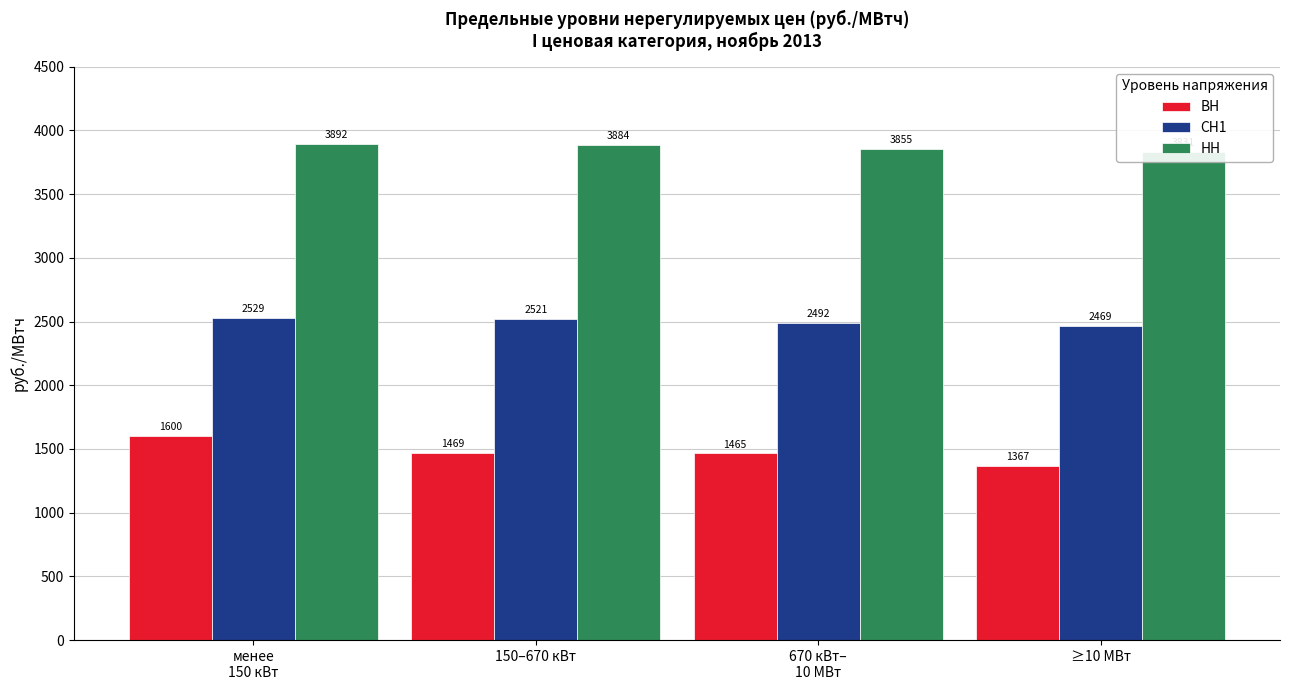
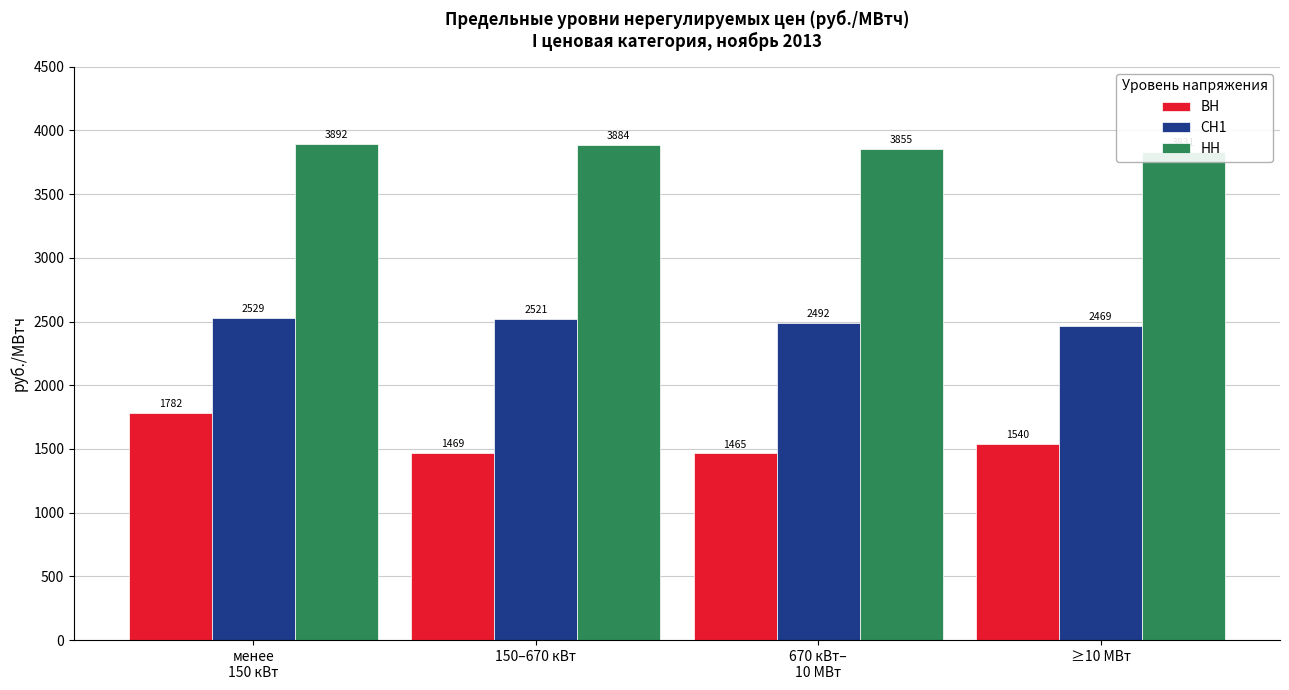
  {
    "ВН": {
-     "менее 150 кВт": 1600,
+     "менее 150 кВт": 1782,
      "150–670 кВт": 1469,
      "670 кВт– 10 МВт": 1465,
-     "≥10 МВт": 1367
+     "≥10 МВт": 1540
    },
    "СН1": {
      "менее 150 кВт": 2529,
      "150–670 кВт": 2521,
      "670 кВт– 10 МВт": 2492,
      "≥10 МВт": 2469
    },
    "НН": {
      "менее 150 кВт": 3892,
      "150–670 кВт": 3884,
      "670 кВт– 10 МВт": 3855
    }
  }
